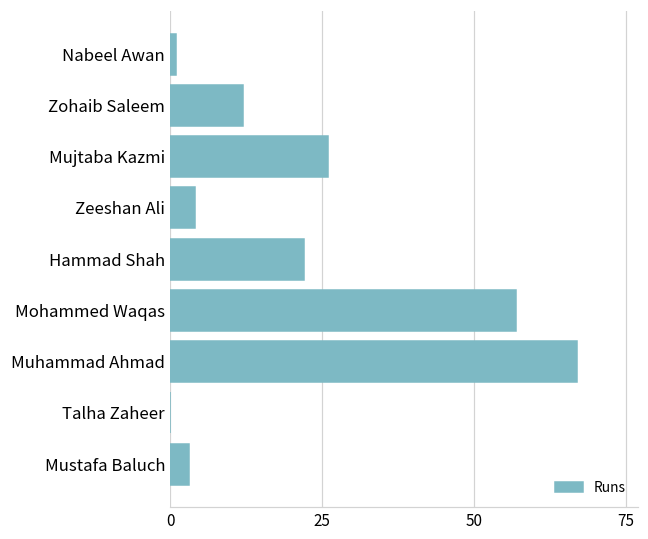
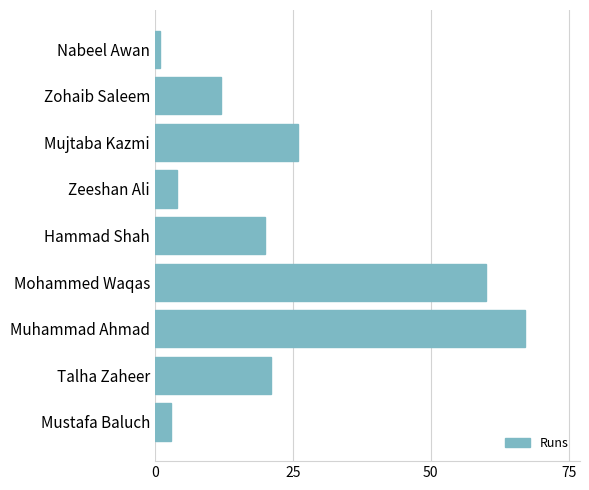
  {
    "Nabeel Awan": 1,
    "Zohaib Saleem": 12,
    "Mujtaba Kazmi": 26,
    "Zeeshan Ali": 4,
-   "Hammad Shah": 22,
-   "Mohammed Waqas": 57,
+   "Hammad Shah": 20,
+   "Mohammed Waqas": 60,
    "Muhammad Ahmad": 67,
-   "Talha Zaheer": 0,
+   "Talha Zaheer": 21,
    "Mustafa Baluch": 3
  }
